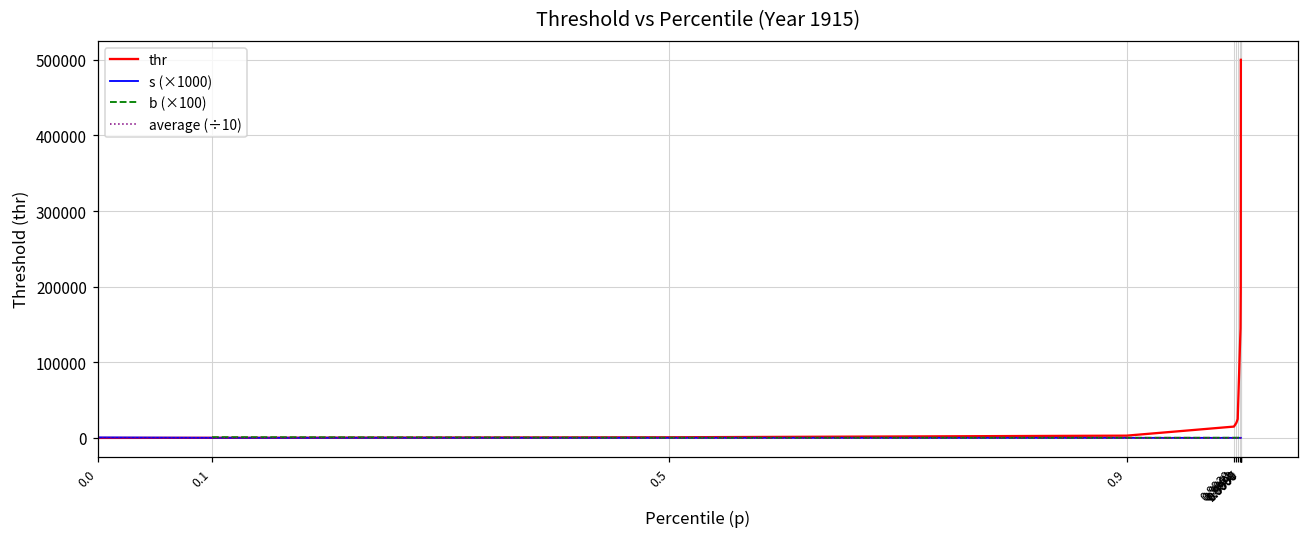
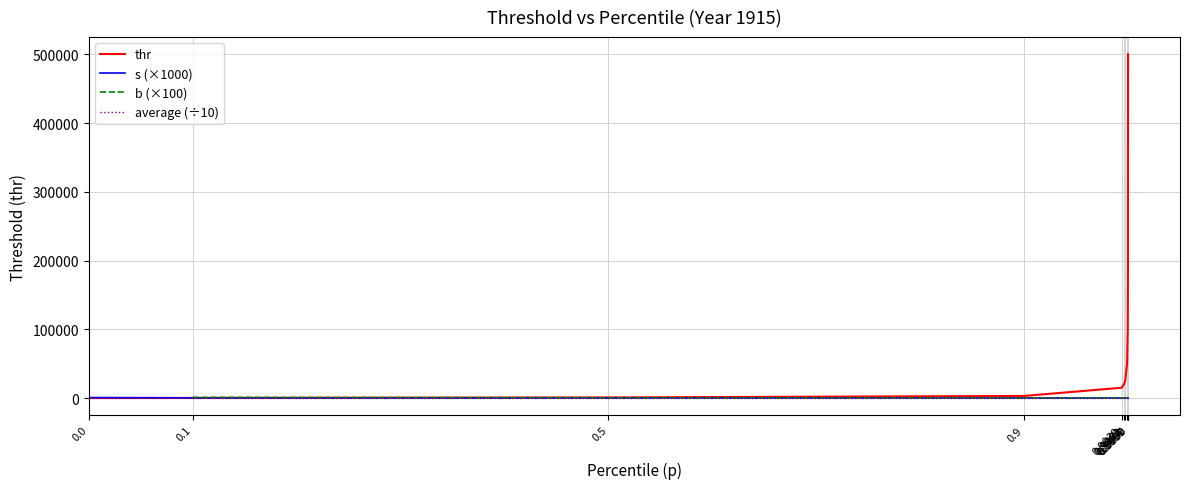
  {
    "thr": {
      "0.9939": 20000,
      "0.9961": 20000,
      "0.9972": 30000,
-     "0.9991": 110000,
-     "0.9997": 150000,
+     "0.9991": 50000,
+     "0.9997": 100000,
      "0.9999": 200000,
      "1.0000": 500000
    }
  }
